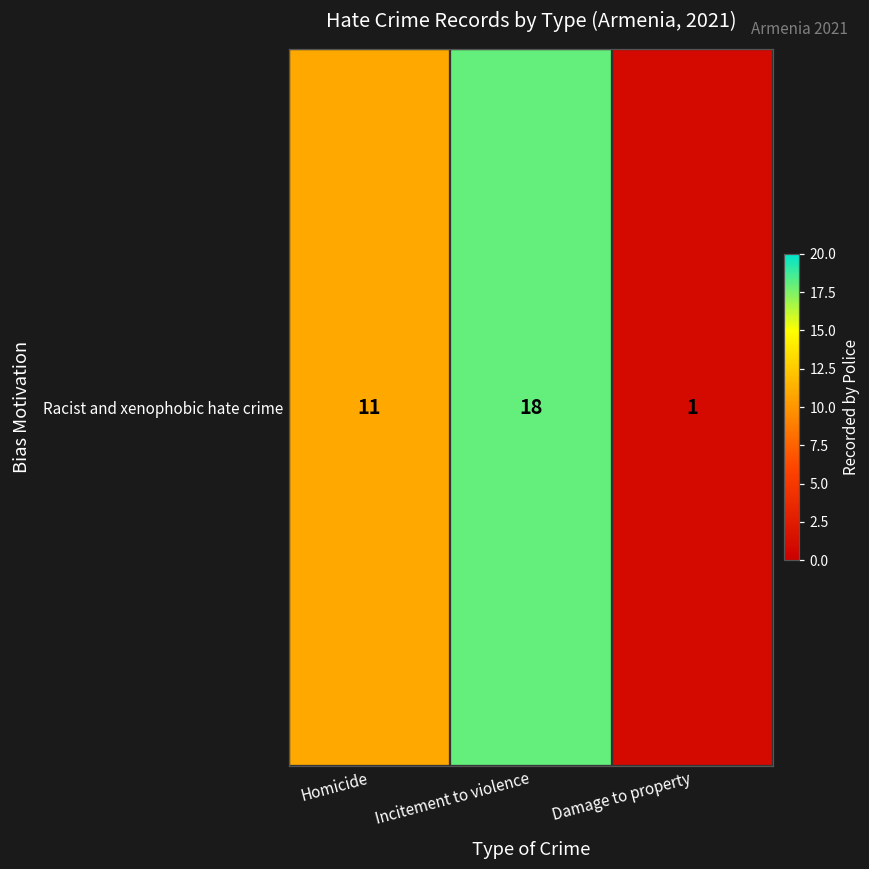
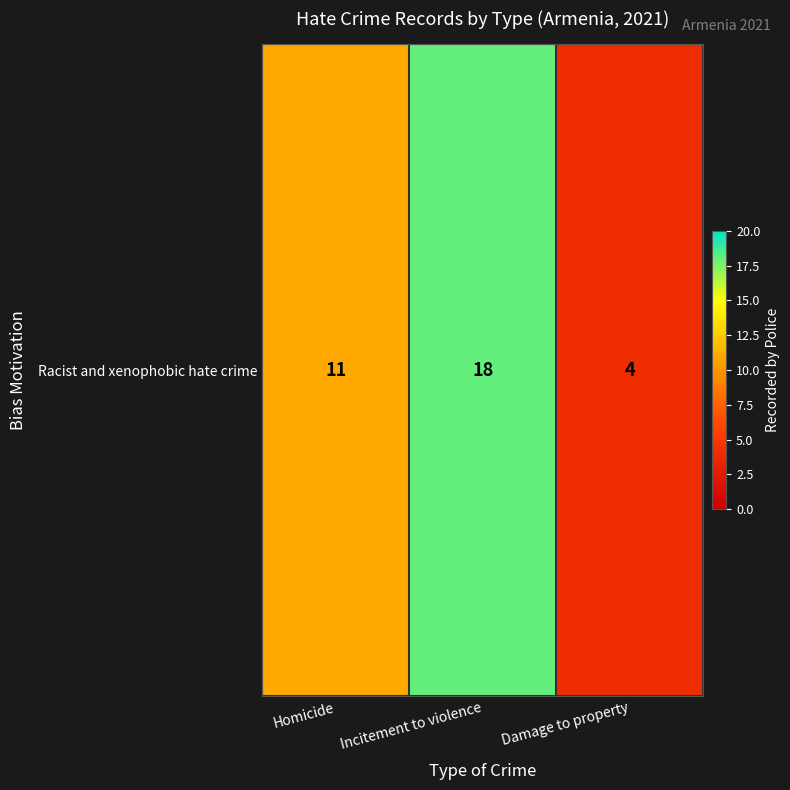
  {
    "Racist and xenophobic hate crime": {
      "Homicide": 11,
      "Incitement to violence": 18,
-     "Damage to property": 1
+     "Damage to property": 4
    }
  }
